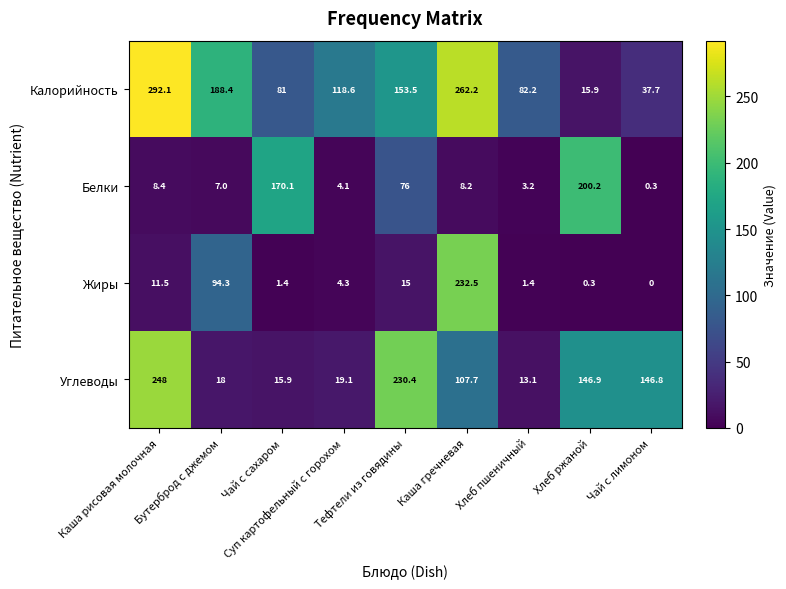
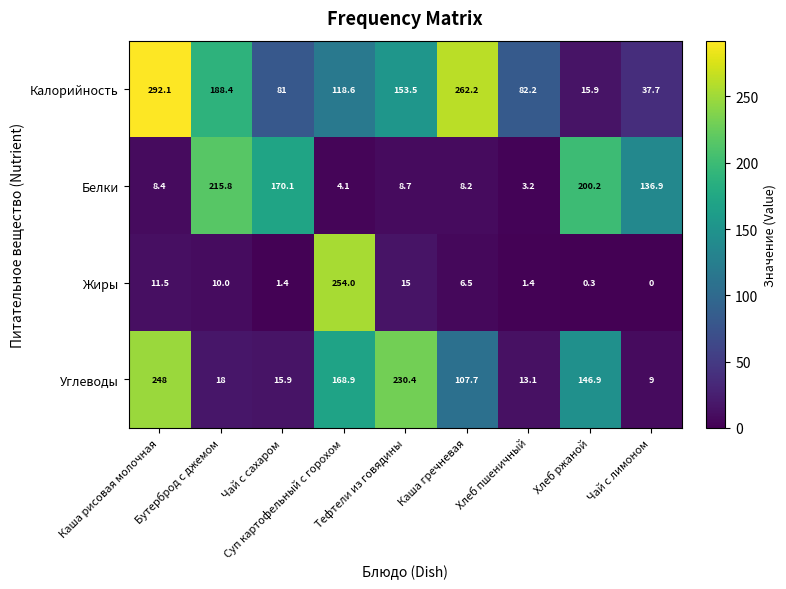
  {
    "Калорийность": {
      "Каша рисовая молочная": 292.1,
      "Бутерброд с джемом": 188.4,
      "Чай с сахаром": 81,
      "Суп картофельный с горохом": 118.6,
      "Тефтели из говядины": 153.5,
      "Каша гречневая": 262.2,
      "Хлеб пшеничный": 82.2,
      "Хлеб ржаной": 15.9,
      "Чай с лимоном": 37.7
    },
    "Белки": {
      "Каша рисовая молочная": 8.4,
-     "Бутерброд с джемом": 7.0,
+     "Бутерброд с джемом": 215.8,
      "Чай с сахаром": 170.1,
      "Суп картофельный с горохом": 4.1,
-     "Тефтели из говядины": 76,
+     "Тефтели из говядины": 8.7,
      "Каша гречневая": 8.2,
      "Хлеб пшеничный": 3.2,
      "Хлеб ржаной": 200.2,
-     "Чай с лимоном": 0.3
+     "Чай с лимоном": 136.9
    },
    "Жиры": {
      "Каша рисовая молочная": 11.5,
-     "Бутерброд с джемом": 94.3,
+     "Бутерброд с джемом": 10.0,
      "Чай с сахаром": 1.4,
-     "Суп картофельный с горохом": 4.3,
+     "Суп картофельный с горохом": 254.0,
      "Тефтели из говядины": 15,
-     "Каша гречневая": 232.5,
+     "Каша гречневая": 6.5,
      "Хлеб пшеничный": 1.4,
      "Хлеб ржаной": 0.3,
      "Чай с лимоном": 0
    },
    "Углеводы": {
      "Каша рисовая молочная": 248,
      "Бутерброд с джемом": 18,
      "Чай с сахаром": 15.9,
-     "Суп картофельный с горохом": 19.1,
+     "Суп картофельный с горохом": 168.9,
      "Тефтели из говядины": 230.4,
      "Каша гречневая": 107.7,
      "Хлеб пшеничный": 13.1,
      "Хлеб ржаной": 146.9,
-     "Чай с лимоном": 146.8
+     "Чай с лимоном": 9
    }
  }
